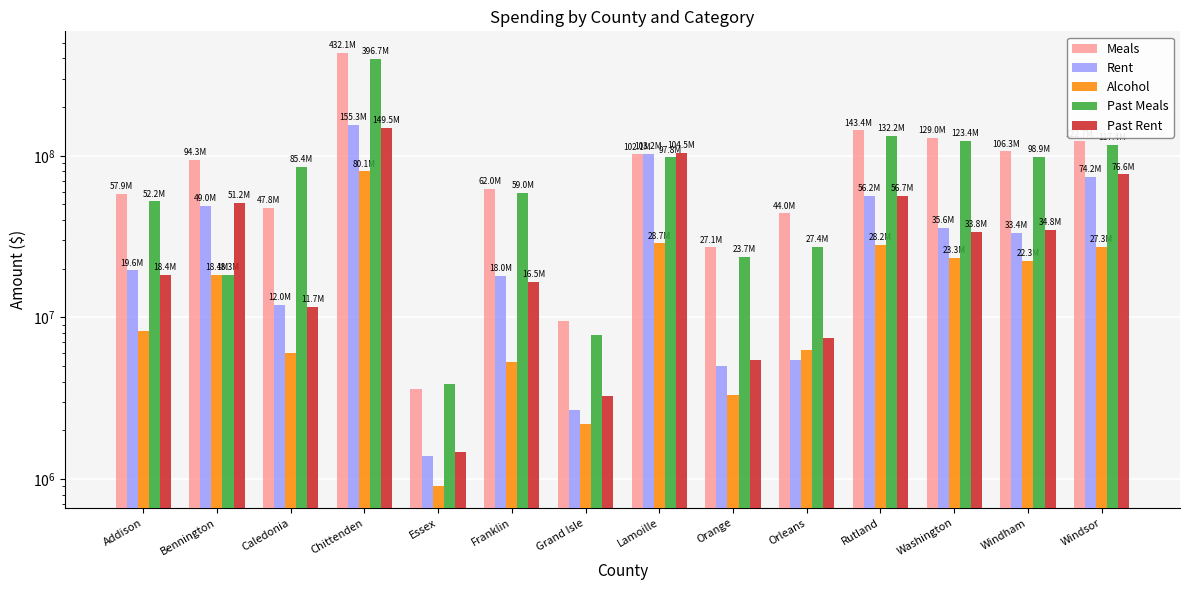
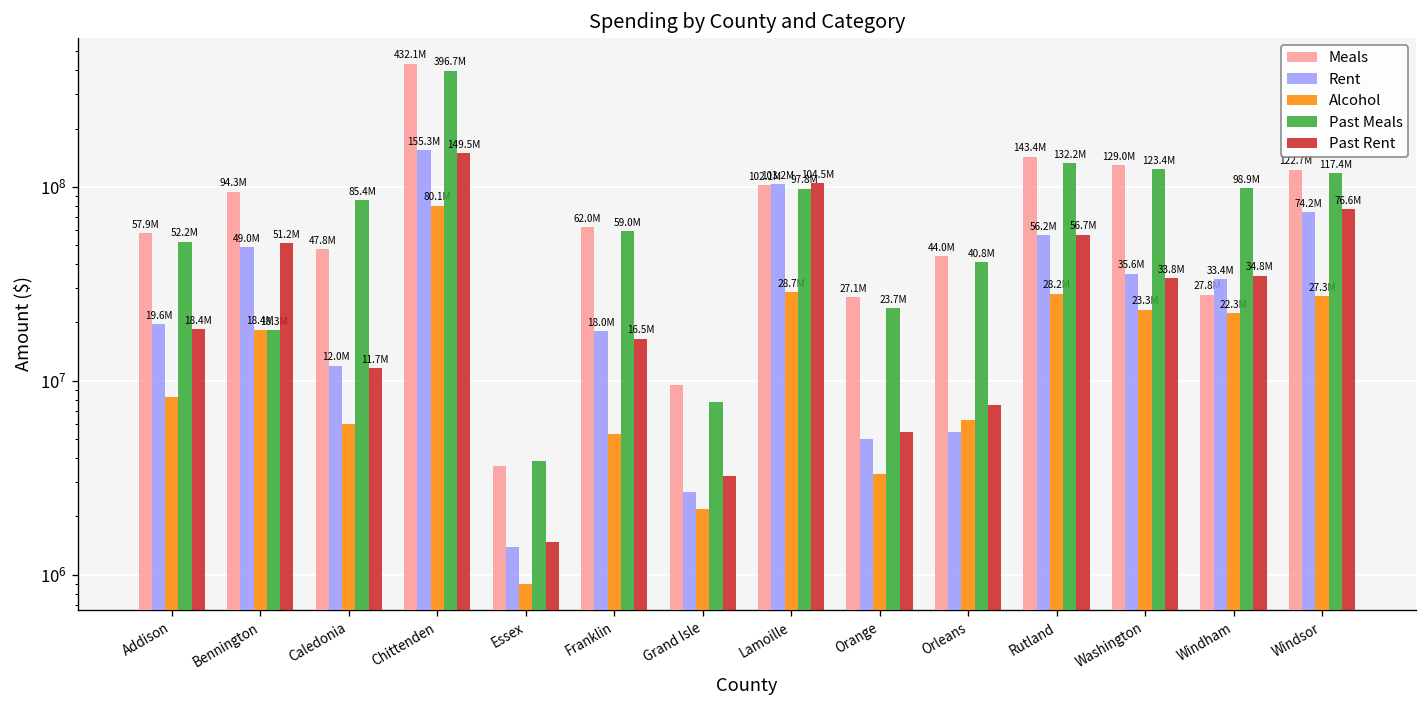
  {
    "Meals": {
      "Addison": "57.9M",
      "Bennington": "94.3M",
      "Caledonia": "47.8M",
      "Chittenden": "432.1M",
      "Franklin": "62.0M",
      "Orange": "27.1M",
      "Orleans": "44.0M",
      "Rutland": "143.4M",
      "Washington": "129.0M",
-     "Windham": "106.3M"
+     "Windham": "27.8M"
    },
    "Rent": {
      "Addison": "19.6M",
      "Bennington": "49.0M",
      "Caledonia": "12.0M",
      "Chittenden": "155.3M",
      "Franklin": "18.0M",
      "Rutland": "56.2M",
      "Washington": "35.6M",
      "Windham": "33.4M",
      "Windsor": "74.2M"
    },
    "Alcohol": {
      "Chittenden": "80.1M",
      "Lamoille": "28.7M",
      "Rutland": "28.2M",
      "Washington": "23.3M",
      "Windham": "22.3M",
      "Windsor": "27.3M"
    },
    "Past Meals": {
      "Addison": "52.2M",
      "Caledonia": "85.4M",
      "Chittenden": "396.7M",
      "Franklin": "59.0M",
      "Orange": "23.7M",
-     "Orleans": "27.4M",
+     "Orleans": "40.8M",
      "Rutland": "132.2M",
      "Washington": "123.4M",
      "Windham": "98.9M"
    },
    "Past Rent": {
      "Addison": "18.4M",
      "Bennington": "51.2M",
      "Caledonia": "11.7M",
      "Chittenden": "149.5M",
      "Franklin": "16.5M",
      "Rutland": "56.7M",
      "Washington": "33.8M",
      "Windham": "34.8M",
      "Windsor": "76.6M"
    }
  }
